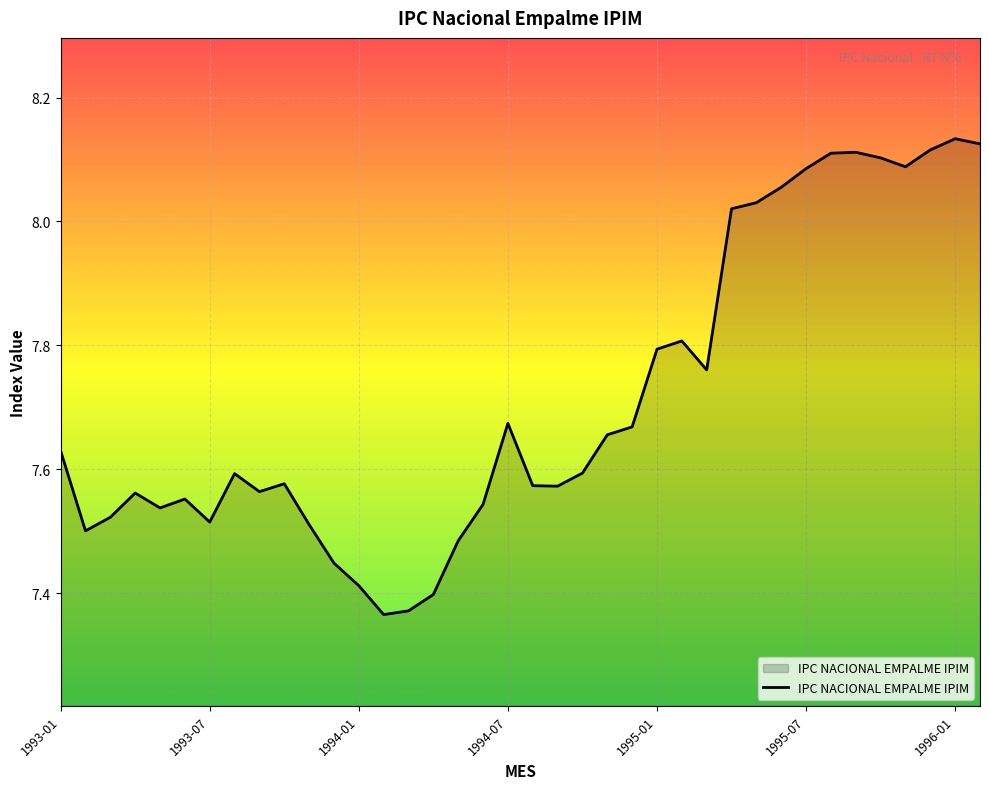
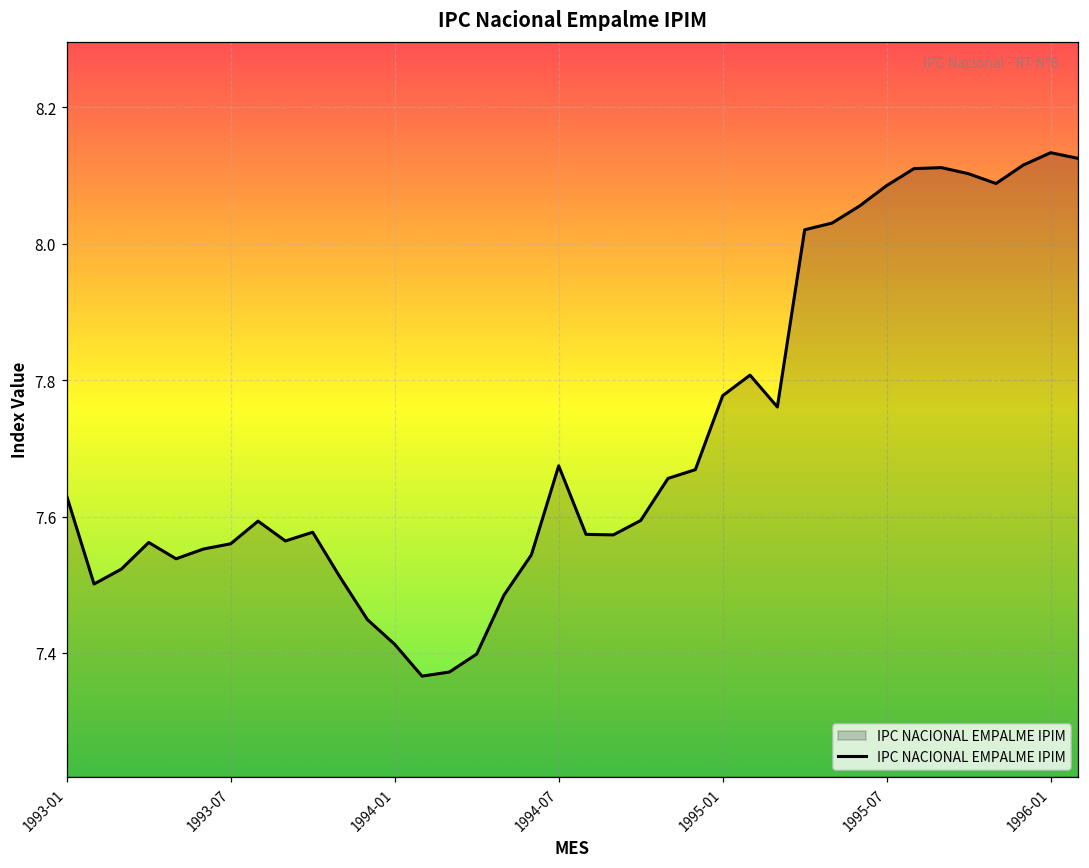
  {
    "1993-01": 7.63,
-   "1993-07": 7.52,
+   "1993-07": 7.56,
    "1994-01": 7.41,
    "1994-07": 7.67,
-   "1995-01": 7.79,
+   "1995-01": 7.78,
    "1995-07": 8.09,
    "1996-01": 8.13
  }
